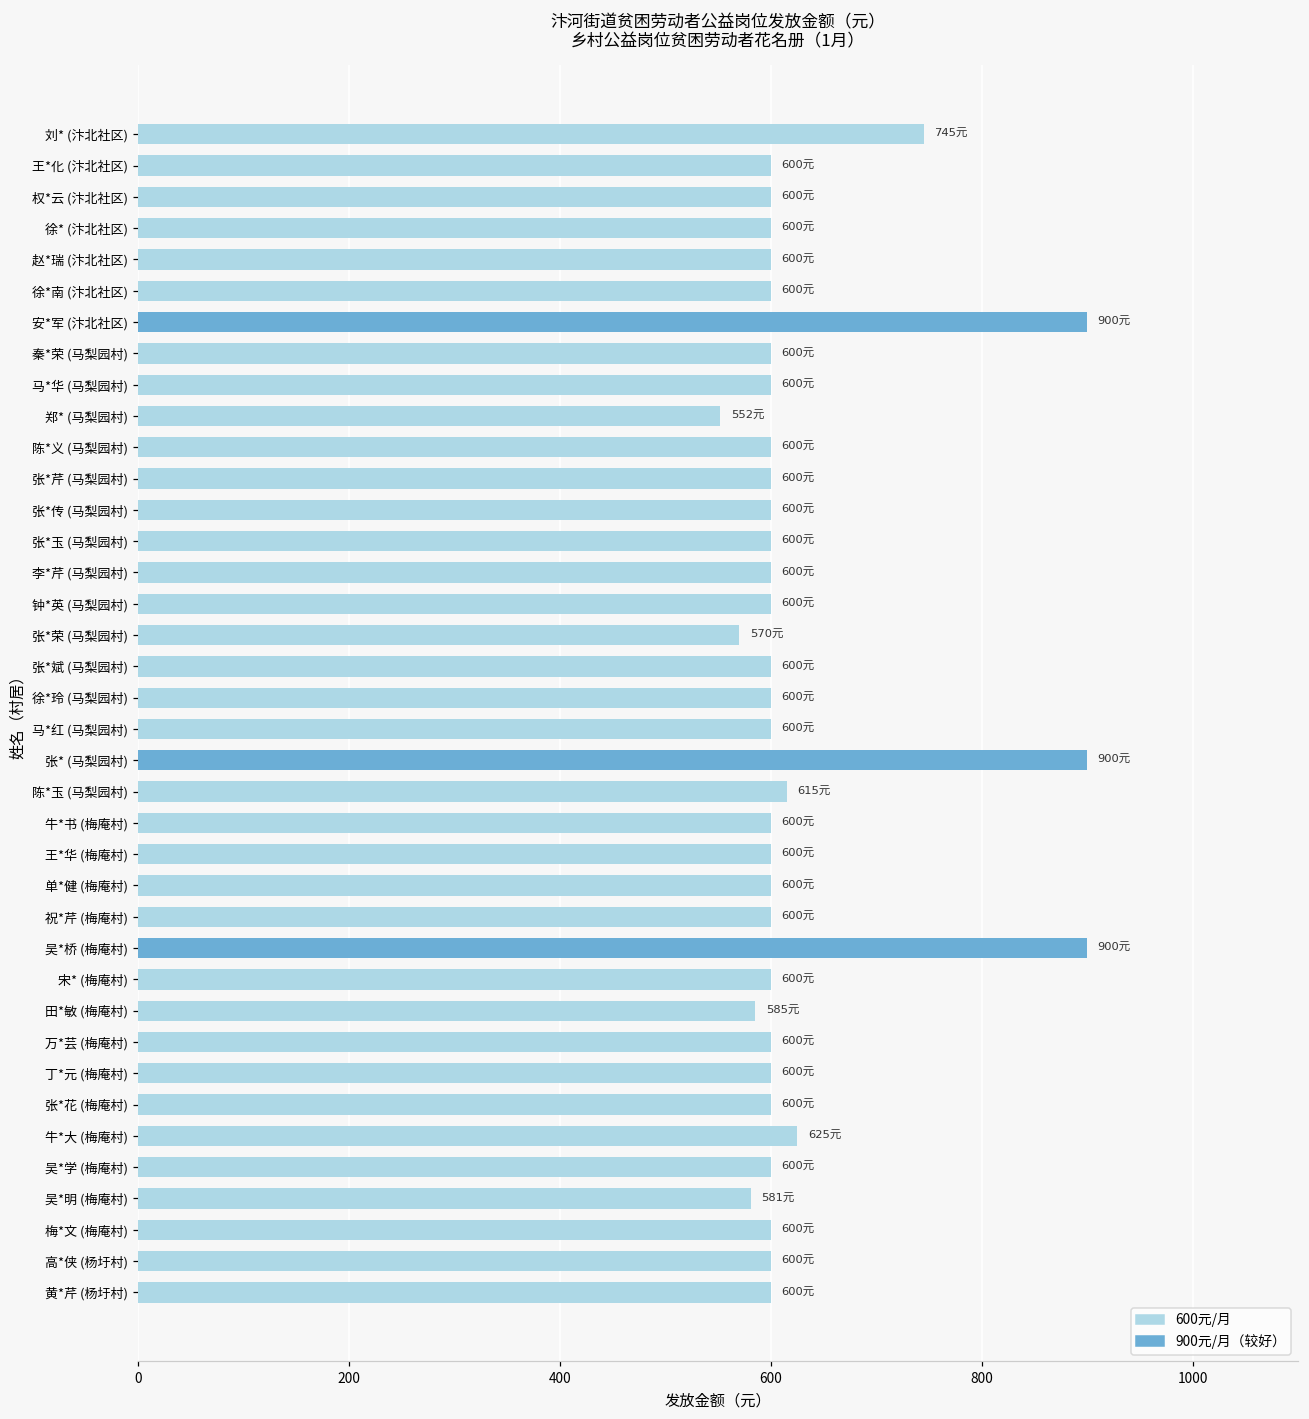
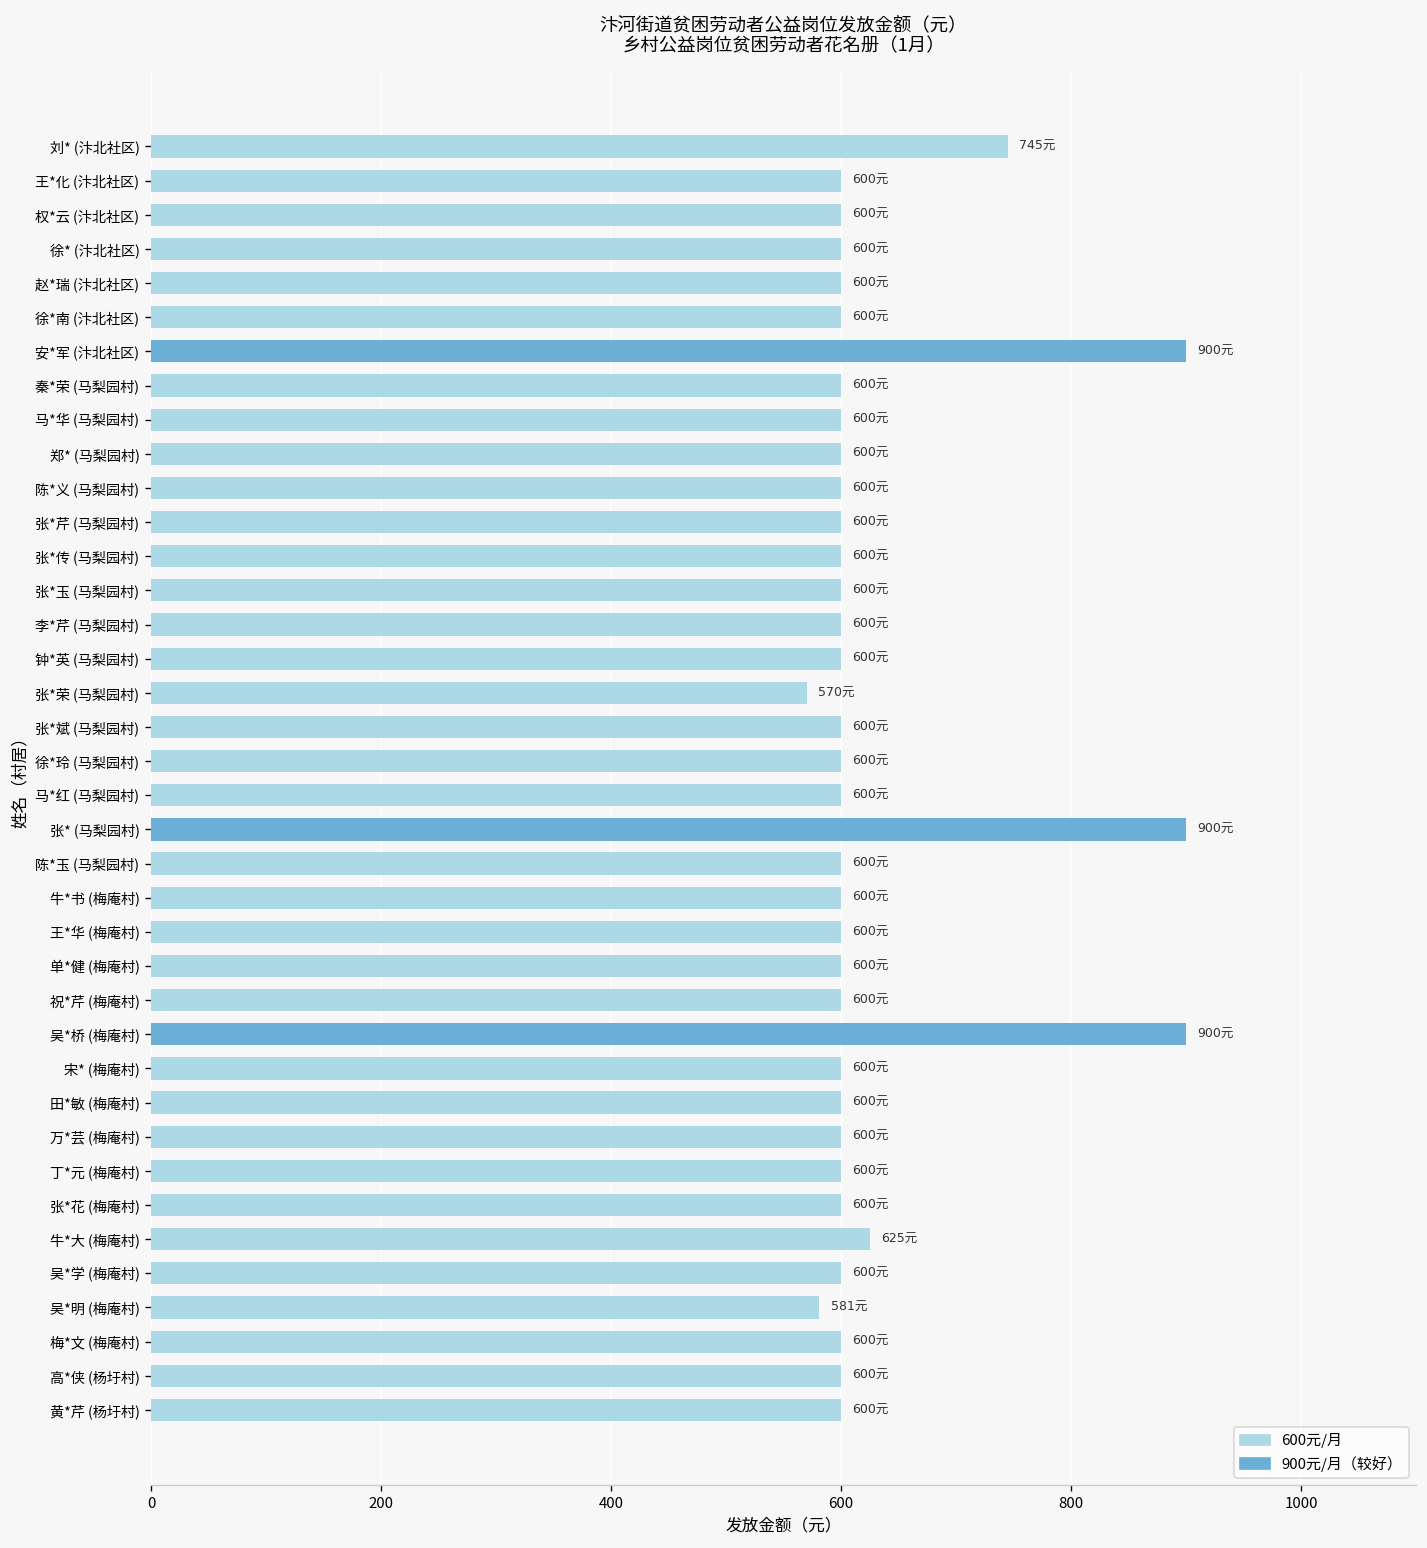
  {
    "刘* (汴北社区)": "745元",
    "王*化 (汴北社区)": "600元",
    "权*云 (汴北社区)": "600元",
    "徐* (汴北社区)": "600元",
    "赵*瑞 (汴北社区)": "600元",
    "徐*南 (汴北社区)": "600元",
    "安*军 (汴北社区)": "900元",
    "秦*荣 (马梨园村)": "600元",
    "马*华 (马梨园村)": "600元",
-   "郑* (马梨园村)": "552元",
+   "郑* (马梨园村)": "600元",
    "陈*义 (马梨园村)": "600元",
    "张*芹 (马梨园村)": "600元",
    "张*传 (马梨园村)": "600元",
    "张*玉 (马梨园村)": "600元",
    "李*芹 (马梨园村)": "600元",
    "钟*英 (马梨园村)": "600元",
    "张*荣 (马梨园村)": "570元",
    "张*斌 (马梨园村)": "600元",
    "徐*玲 (马梨园村)": "600元",
    "马*红 (马梨园村)": "600元",
    "张* (马梨园村)": "900元",
-   "陈*玉 (马梨园村)": "615元",
+   "陈*玉 (马梨园村)": "600元",
    "牛*书 (梅庵村)": "600元",
    "王*华 (梅庵村)": "600元",
    "单*健 (梅庵村)": "600元",
    "祝*芹 (梅庵村)": "600元",
    "吴*桥 (梅庵村)": "900元",
    "宋* (梅庵村)": "600元",
-   "田*敏 (梅庵村)": "585元",
+   "田*敏 (梅庵村)": "600元",
    "万*芸 (梅庵村)": "600元",
    "丁*元 (梅庵村)": "600元",
    "张*花 (梅庵村)": "600元",
    "牛*大 (梅庵村)": "625元",
    "吴*学 (梅庵村)": "600元",
    "吴*明 (梅庵村)": "581元",
    "梅*文 (梅庵村)": "600元",
    "高*侠 (杨圩村)": "600元",
    "黄*芹 (杨圩村)": "600元"
  }
